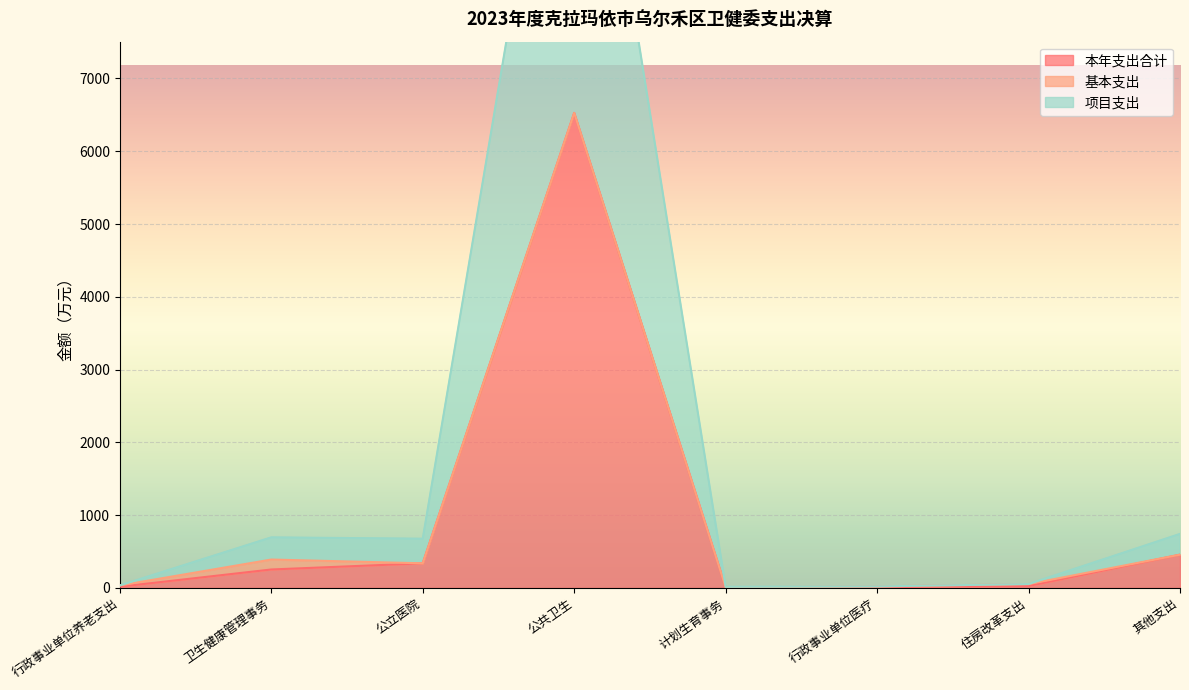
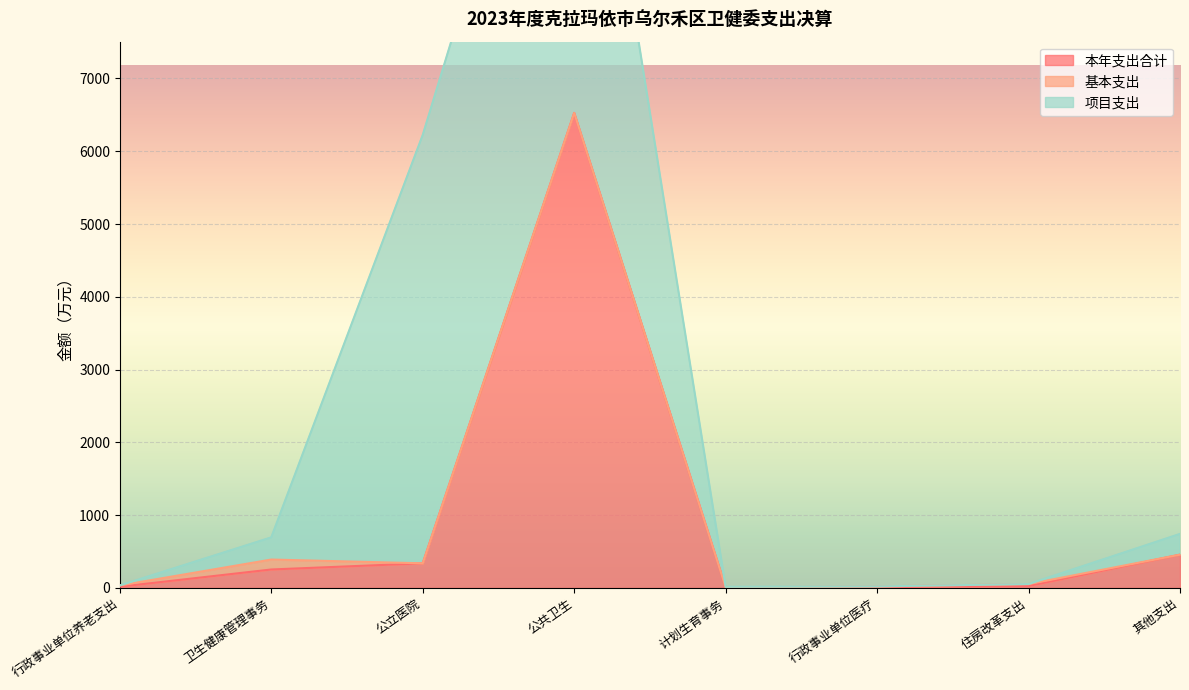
  {
    "项目支出": {
      "卫生健康管理事务": 300,
-     "公立医院": 300,
+     "公立医院": 5900,
      "其他支出": 300
    }
  }
